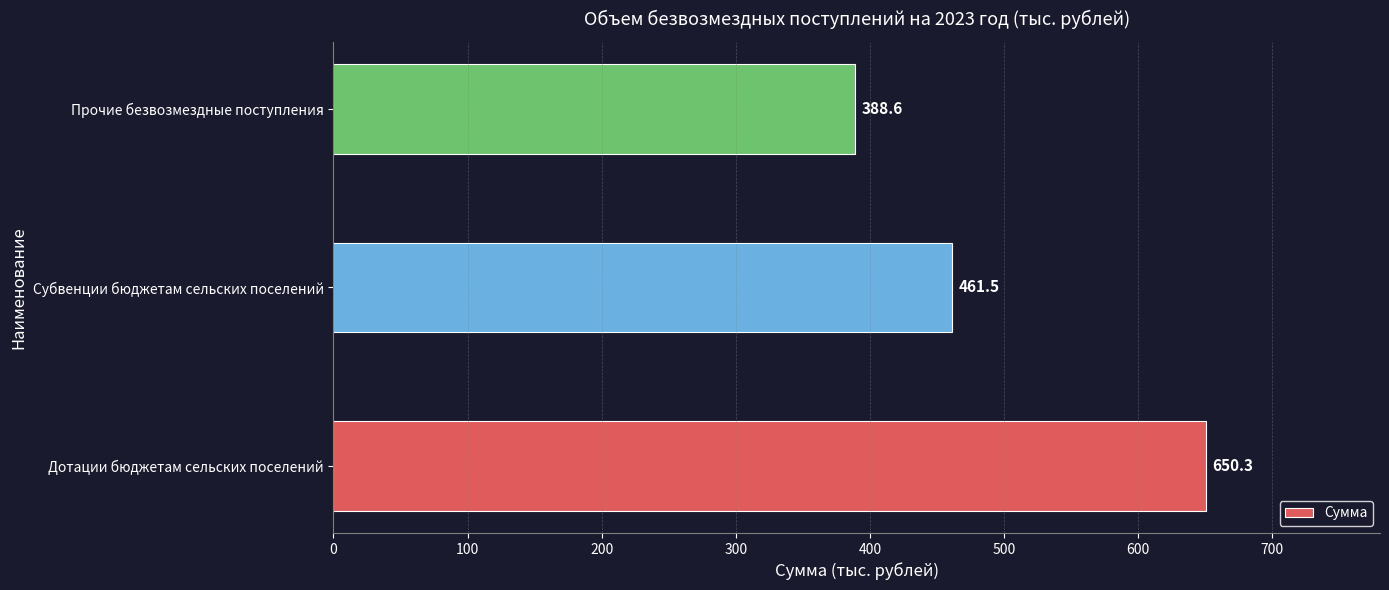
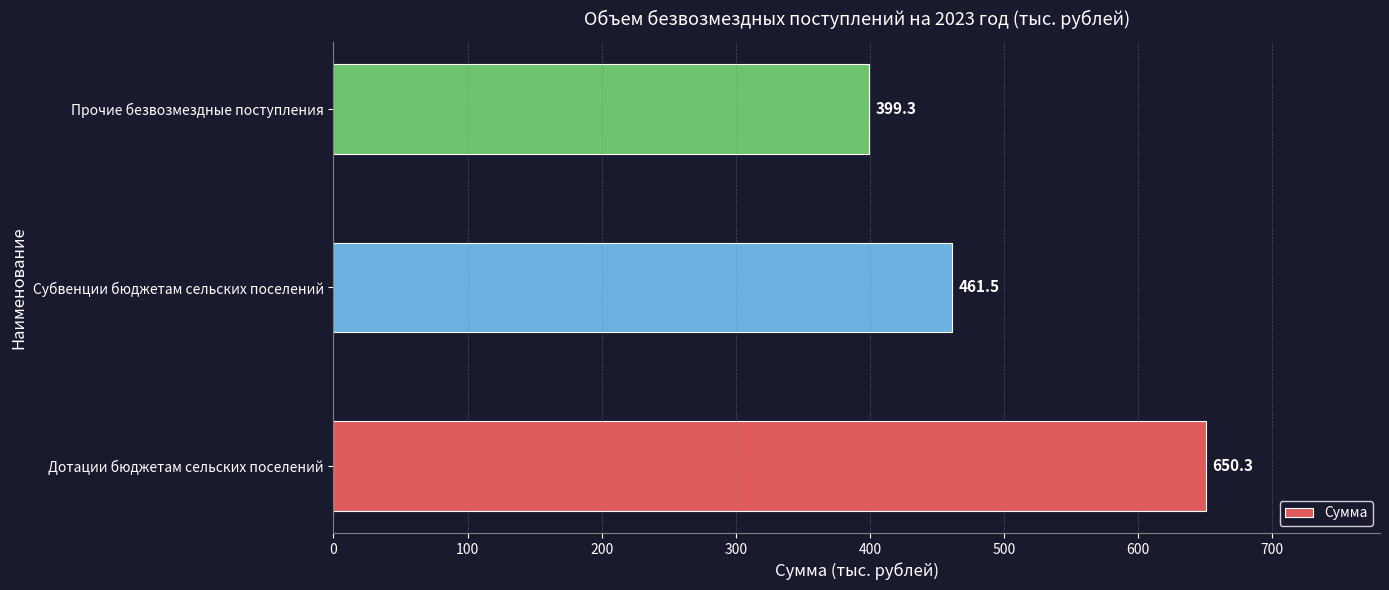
  {
-   "Прочие безвозмездные поступления": 388.6,
+   "Прочие безвозмездные поступления": 399.3,
    "Субвенции бюджетам сельских поселений": 461.5,
    "Дотации бюджетам сельских поселений": 650.3
  }
